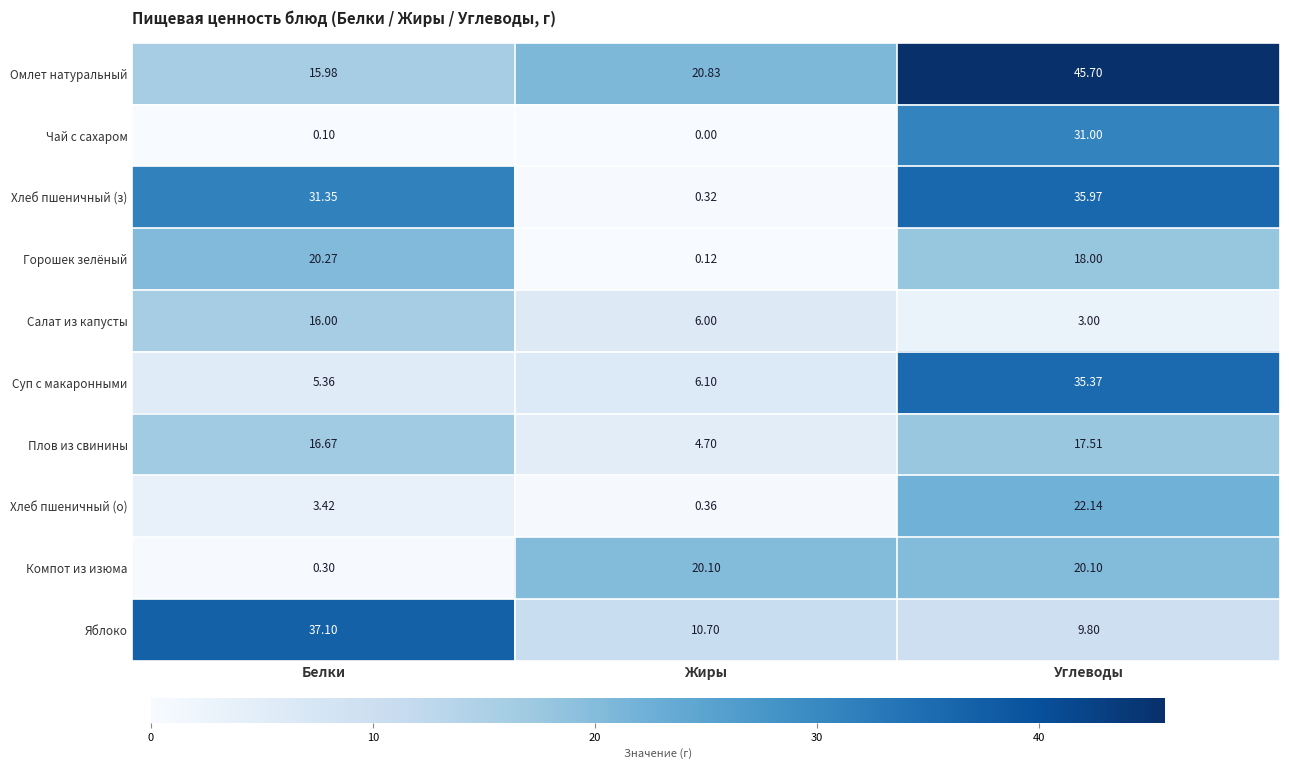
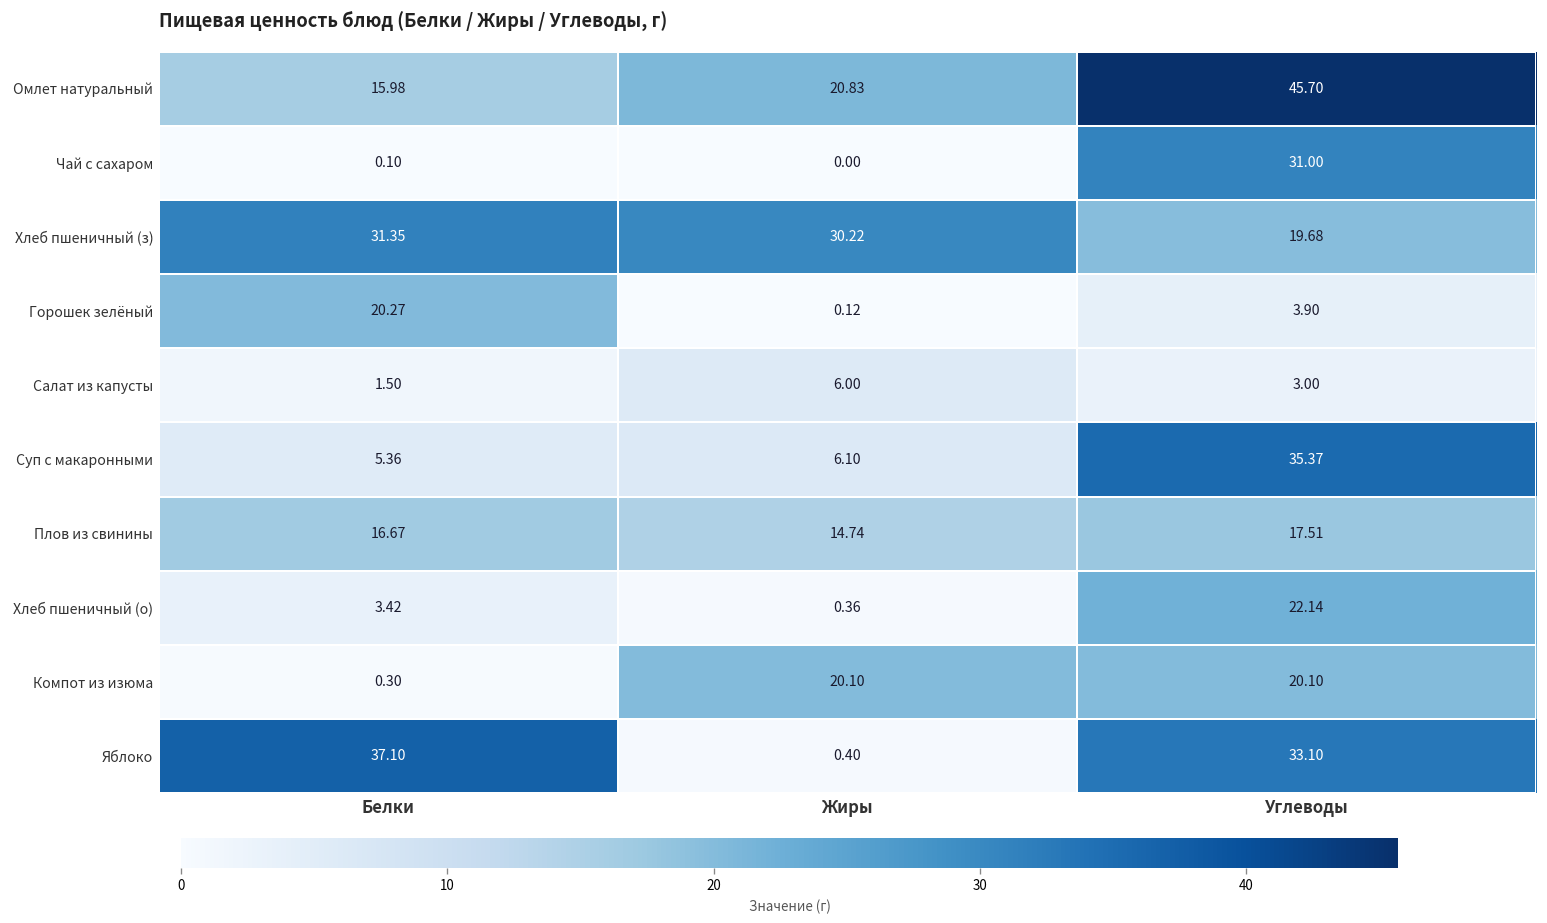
  {
    "Омлет натуральный": {
      "Белки": 15.98,
      "Жиры": 20.83,
      "Углеводы": 45.70
    },
    "Чай с сахаром": {
      "Белки": 0.10,
      "Жиры": 0.00,
      "Углеводы": 31.00
    },
    "Хлеб пшеничный (з)": {
      "Белки": 31.35,
-     "Жиры": 0.32,
-     "Углеводы": 35.97
+     "Жиры": 30.22,
+     "Углеводы": 19.68
    },
    "Горошек зелёный": {
      "Белки": 20.27,
      "Жиры": 0.12,
-     "Углеводы": 18.00
+     "Углеводы": 3.90
    },
    "Салат из капусты": {
-     "Белки": 16.00,
+     "Белки": 1.50,
      "Жиры": 6.00,
      "Углеводы": 3.00
    },
    "Суп с макаронными": {
      "Белки": 5.36,
      "Жиры": 6.10,
      "Углеводы": 35.37
    },
    "Плов из свинины": {
      "Белки": 16.67,
-     "Жиры": 4.70,
+     "Жиры": 14.74,
      "Углеводы": 17.51
    },
    "Хлеб пшеничный (о)": {
      "Белки": 3.42,
      "Жиры": 0.36,
      "Углеводы": 22.14
    },
    "Компот из изюма": {
      "Белки": 0.30,
      "Жиры": 20.10,
      "Углеводы": 20.10
    },
    "Яблоко": {
      "Белки": 37.10,
-     "Жиры": 10.70,
-     "Углеводы": 9.80
+     "Жиры": 0.40,
+     "Углеводы": 33.10
    }
  }
